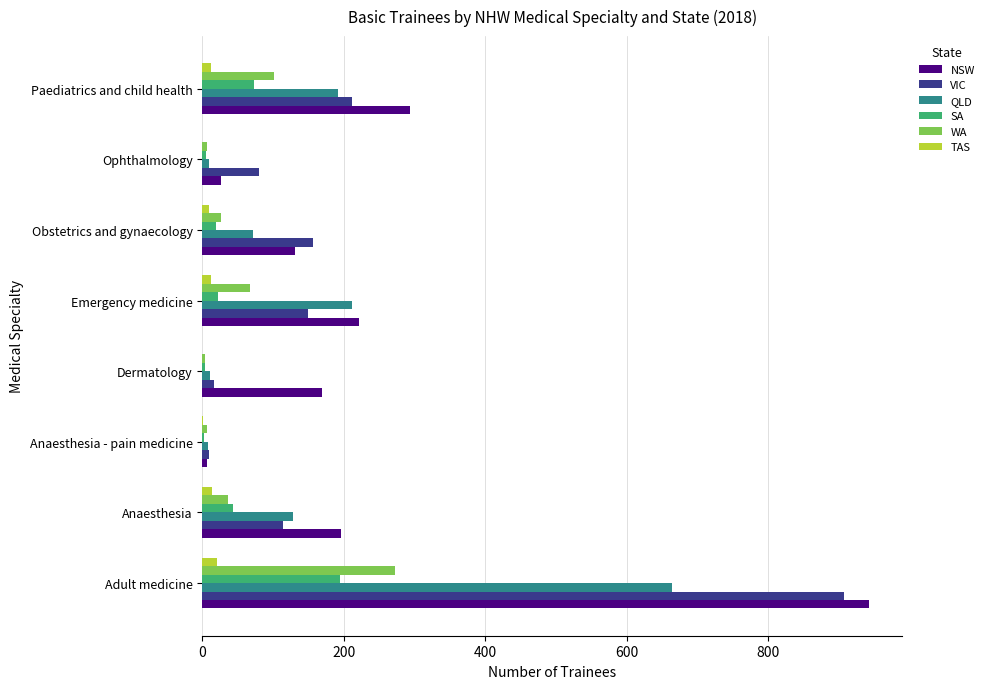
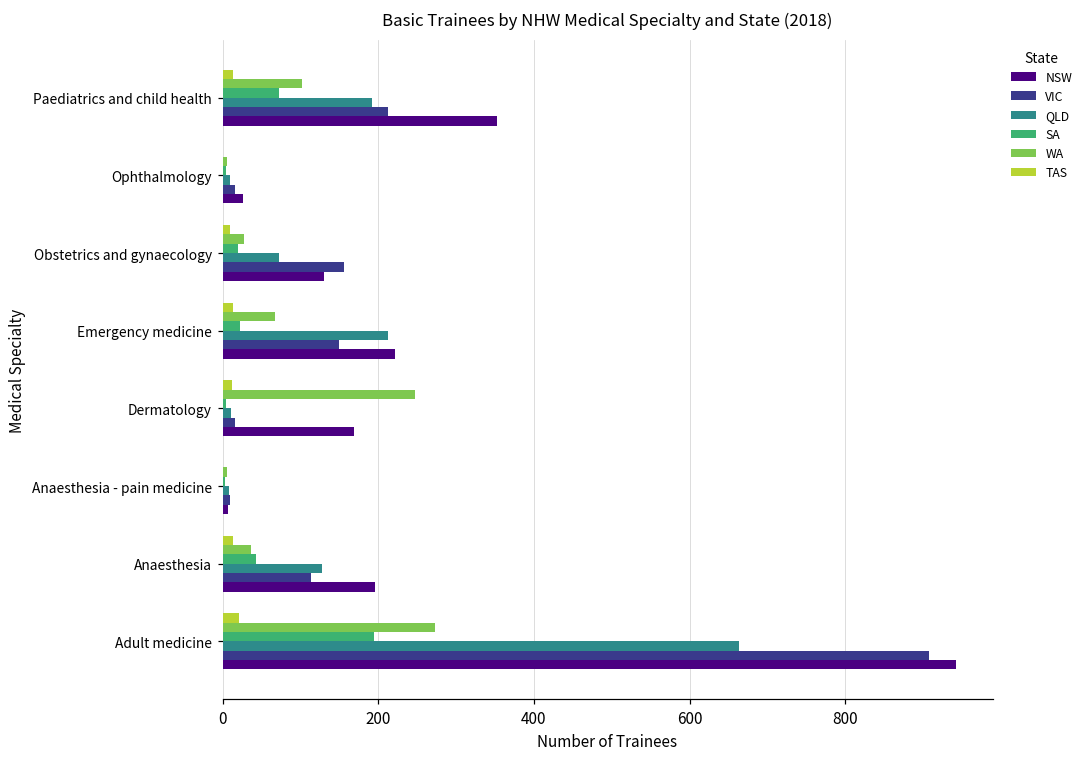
  {
    "NSW": {
-     "Paediatrics and child health": 290,
+     "Paediatrics and child health": 350,
      "Ophthalmology": 30,
      "Obstetrics and gynaecology": 130,
      "Emergency medicine": 220,
      "Dermatology": 170,
      "Anaesthesia - pain medicine": 10,
      "Anaesthesia": 200,
      "Adult medicine": 940
    },
    "VIC": {
      "Paediatrics and child health": 210,
-     "Ophthalmology": 80,
+     "Ophthalmology": 20,
      "Obstetrics and gynaecology": 160,
      "Emergency medicine": 150,
      "Dermatology": 20,
      "Anaesthesia - pain medicine": 10,
      "Anaesthesia": 110,
      "Adult medicine": 910
    },
    "WA": {
      "Paediatrics and child health": 100,
      "Ophthalmology": 10,
      "Obstetrics and gynaecology": 30,
      "Emergency medicine": 70,
-     "Dermatology": 0,
+     "Dermatology": 250,
      "Anaesthesia - pain medicine": 10,
      "Anaesthesia": 40,
      "Adult medicine": 270
    },
    "TAS": {
      "Paediatrics and child health": 10,
      "Ophthalmology": 0,
      "Obstetrics and gynaecology": 10,
      "Emergency medicine": 10,
-     "Dermatology": 0,
+     "Dermatology": 10,
      "Anaesthesia": 10,
      "Adult medicine": 20
    }
  }
